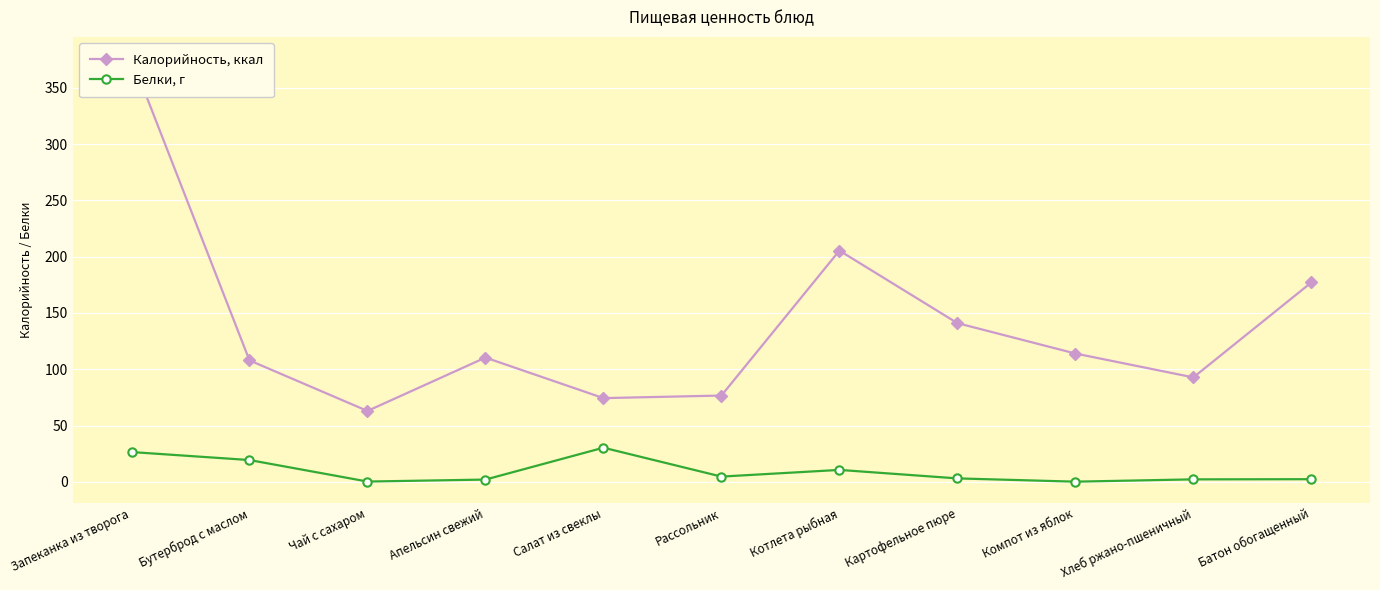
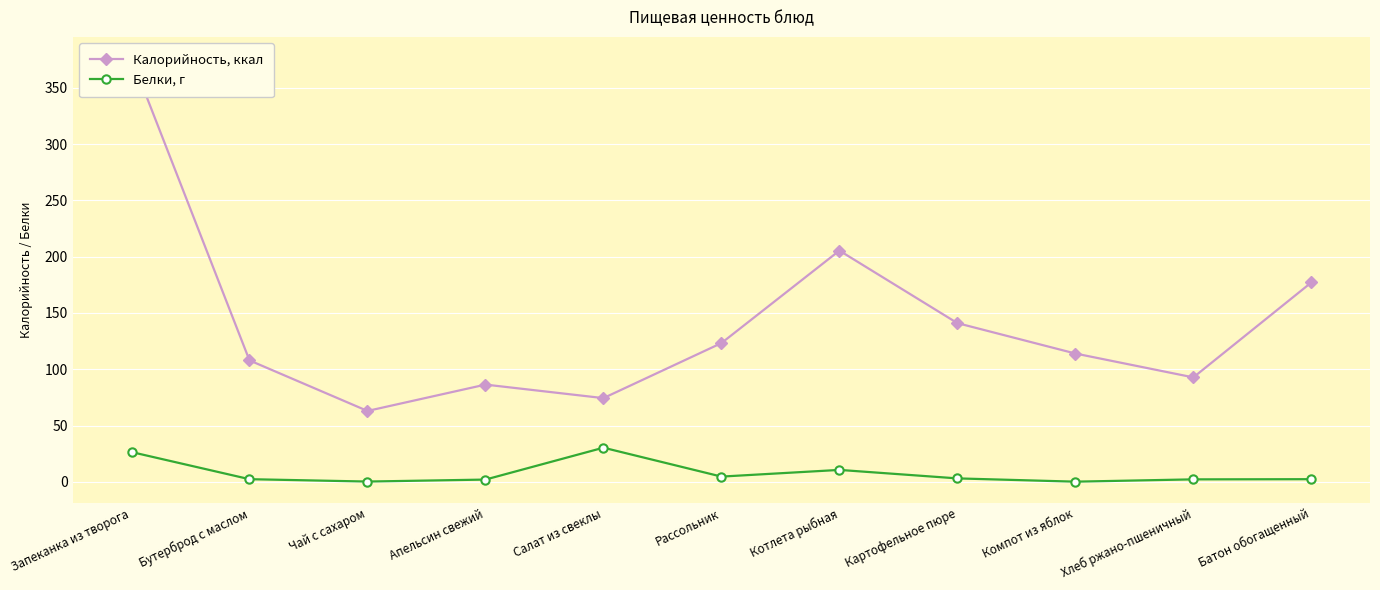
  {
    "Калорийность, ккал": {
      "Бутерброд с маслом": 108,
      "Чай с сахаром": 63,
-     "Апельсин свежий": 110,
+     "Апельсин свежий": 86,
      "Салат из свеклы": 74,
-     "Рассольник": 77,
+     "Рассольник": 123,
      "Котлета рыбная": 205,
      "Картофельное пюре": 141,
      "Компот из яблок": 114,
      "Хлеб ржано-пшеничный": 93,
      "Батон обогащенный": 177
    },
    "Белки, г": {
      "Запеканка из творога": 27,
-     "Бутерброд с маслом": 19,
+     "Бутерброд с маслом": 2,
      "Чай с сахаром": 0,
      "Апельсин свежий": 2,
      "Салат из свеклы": 30,
      "Рассольник": 5,
      "Котлета рыбная": 11,
      "Картофельное пюре": 3,
      "Компот из яблок": 0,
      "Хлеб ржано-пшеничный": 2,
      "Батон обогащенный": 2
    }
  }
